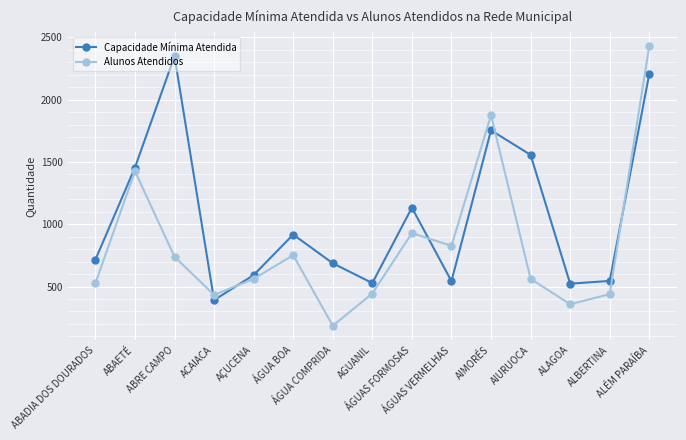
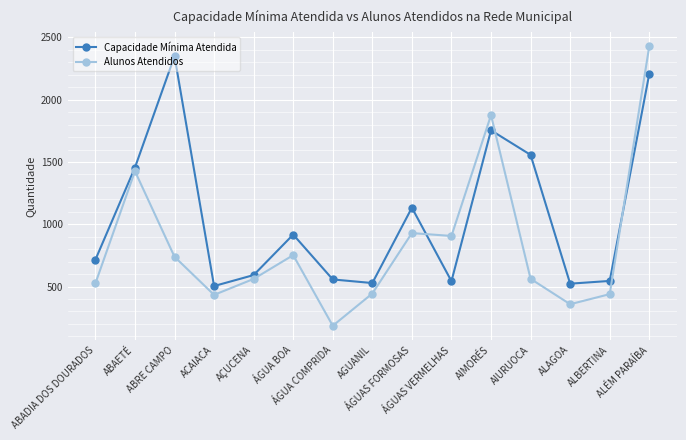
  {
    "Capacidade Mínima Atendida": {
      "ABADIA DOS DOURADOS": 720,
      "ABAETÉ": 1460,
-     "ACAIACA": 390,
+     "ACAIACA": 500,
      "AÇUCENA": 590,
      "ÁGUA BOA": 920,
-     "ÁGUA COMPRIDA": 690,
+     "ÁGUA COMPRIDA": 560,
      "AGUANIL": 530,
      "ÁGUAS FORMOSAS": 1130,
      "ÁGUAS VERMELHAS": 540,
      "AIMORÉS": 1750,
      "AIURUOCA": 1560,
      "ALAGOA": 520,
      "ALBERTINA": 550,
      "ALÉM PARAÍBA": 2210
    },
    "Alunos Atendidos": {
      "ABADIA DOS DOURADOS": 530,
      "ABAETÉ": 1430,
      "ABRE CAMPO": 740,
      "ACAIACA": 430,
      "AÇUCENA": 560,
      "ÁGUA BOA": 750,
      "ÁGUA COMPRIDA": 190,
      "AGUANIL": 440,
      "ÁGUAS FORMOSAS": 930,
-     "ÁGUAS VERMELHAS": 830,
+     "ÁGUAS VERMELHAS": 910,
      "AIMORÉS": 1880,
      "AIURUOCA": 560,
      "ALAGOA": 360,
      "ALBERTINA": 440,
      "ALÉM PARAÍBA": 2430
    }
  }
